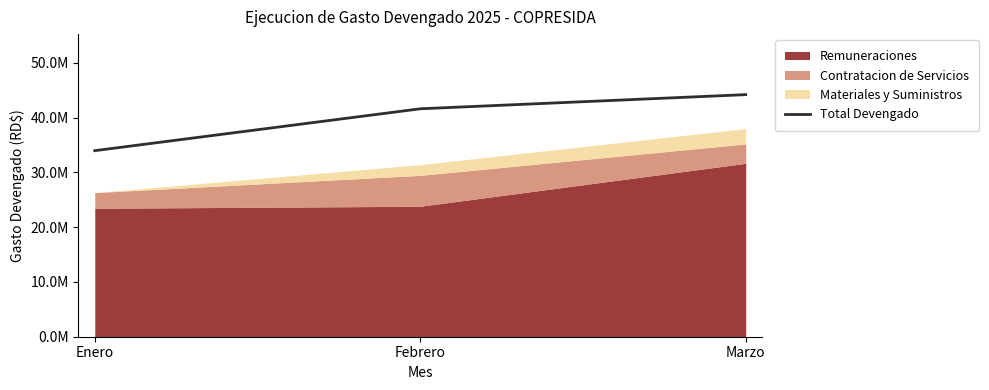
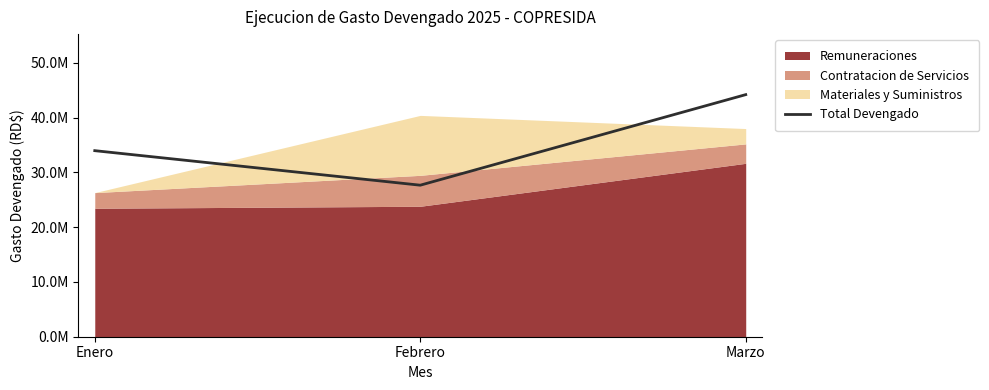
  {
    "Total Devengado": {
      "Enero": 34000000,
-     "Febrero": 42000000,
+     "Febrero": 28000000,
      "Marzo": 44000000
    },
    "Remuneraciones": {
      "Enero": 23000000,
      "Febrero": 24000000,
      "Marzo": 32000000
    },
    "Contratacion de Servicios": {
      "Febrero": 6000000,
      "Marzo": 4000000
    },
    "Materiales y Suministros": {
-     "Febrero": 2000000,
+     "Febrero": 11000000,
      "Marzo": 3000000
    }
  }
